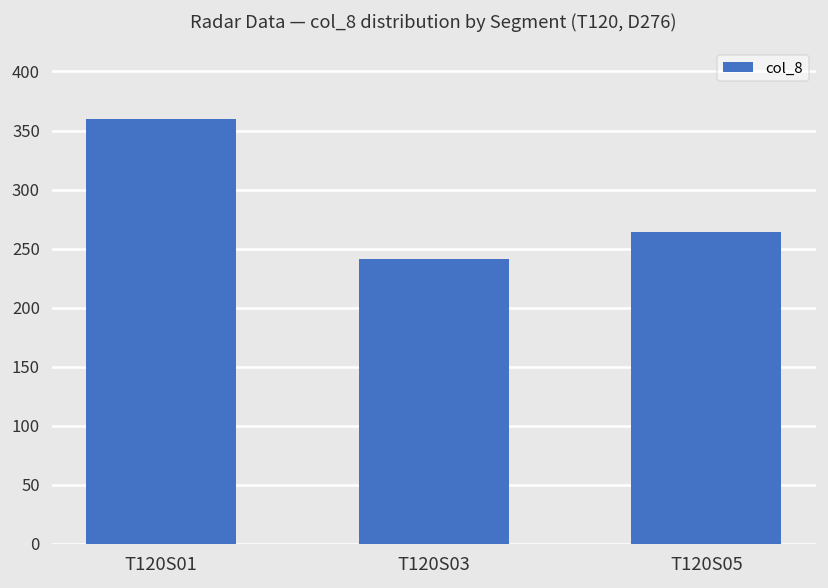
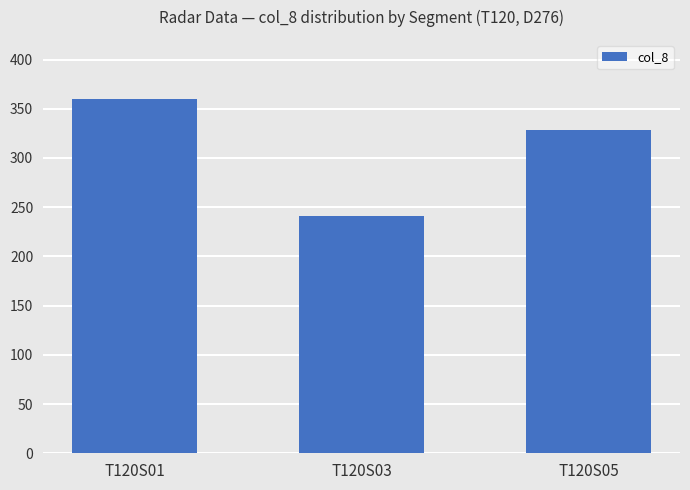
  {
    "T120S01": 360,
    "T120S03": 240,
-   "T120S05": 260
+   "T120S05": 330
  }
